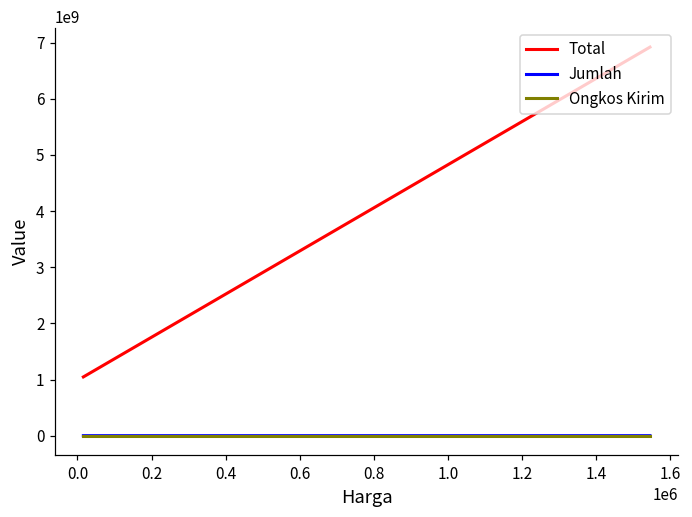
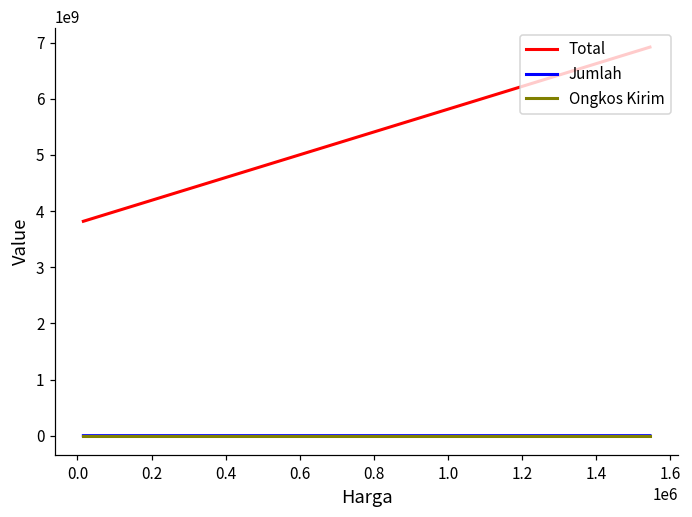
  {
    "Total": {
-     "0.0": 1000000000
+     "0.0": 3800000000
    },
    "Ongkos Kirim": {
      "0.0": 0
    }
  }
